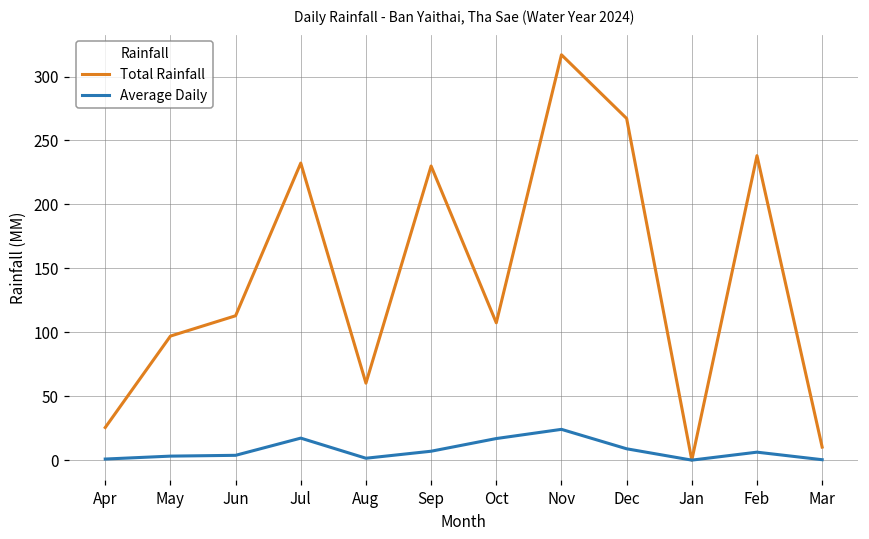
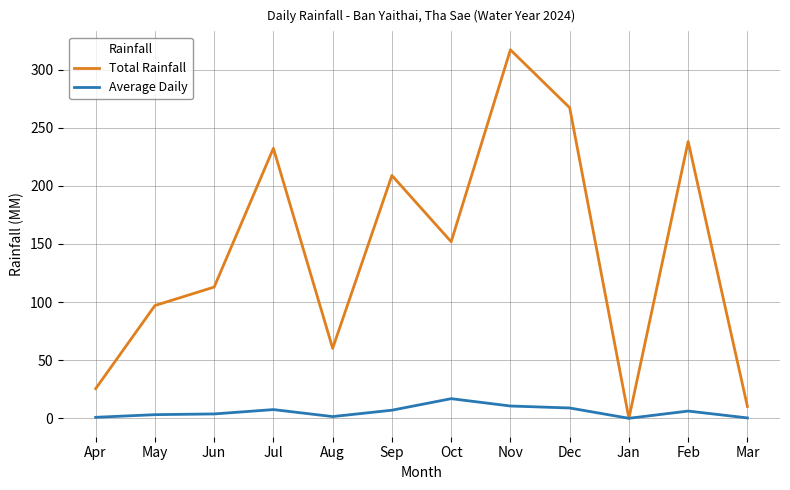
  {
    "Total Rainfall": {
      "Apr": 26,
      "May": 97,
      "Jun": 113,
      "Jul": 232,
      "Aug": 60,
-     "Sep": 230,
-     "Oct": 107,
+     "Sep": 209,
+     "Oct": 152,
      "Nov": 317,
      "Dec": 267,
      "Feb": 238,
      "Mar": 10
    },
    "Average Daily": {
      "Apr": 1,
      "May": 3,
      "Jun": 4,
-     "Jul": 17,
+     "Jul": 7,
      "Aug": 1,
      "Sep": 7,
      "Oct": 17,
-     "Nov": 24,
+     "Nov": 11,
      "Dec": 9,
      "Feb": 6,
      "Mar": 0
    }
  }
